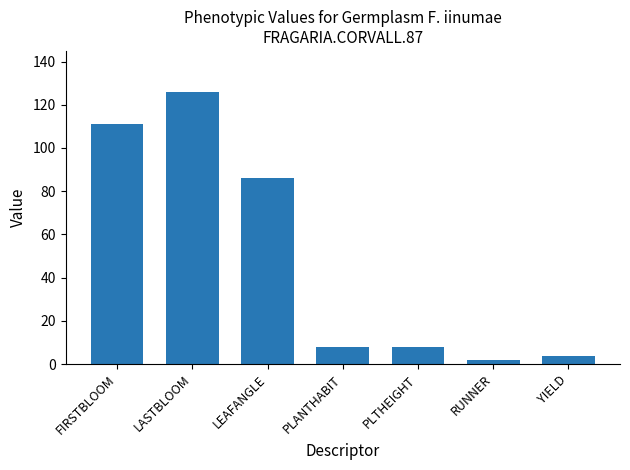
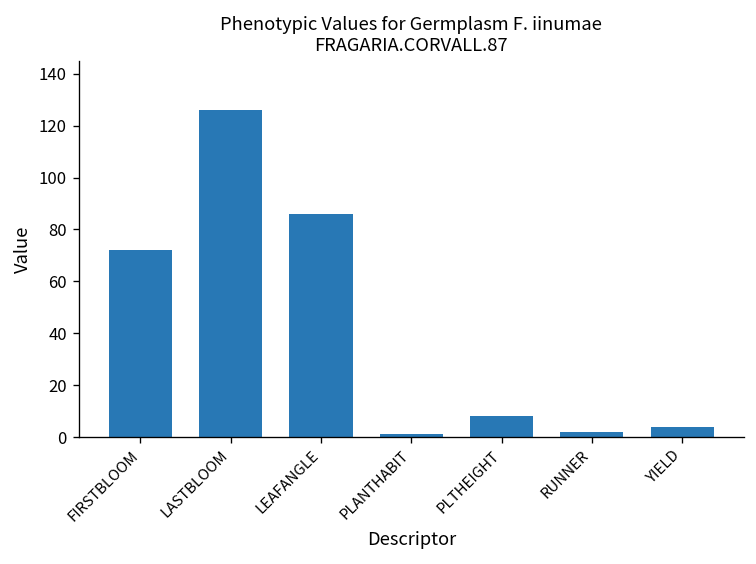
  {
-   "FIRSTBLOOM": 111,
+   "FIRSTBLOOM": 72,
    "LASTBLOOM": 126,
    "LEAFANGLE": 86,
-   "PLANTHABIT": 8,
+   "PLANTHABIT": 1,
    "PLTHEIGHT": 8,
    "RUNNER": 2,
    "YIELD": 4
  }
